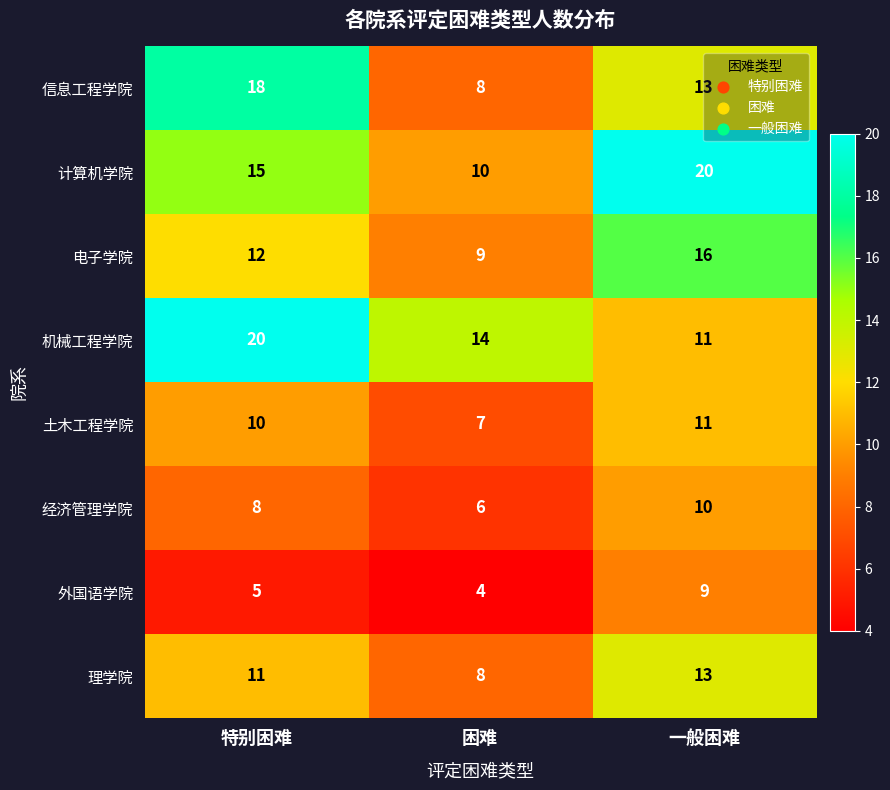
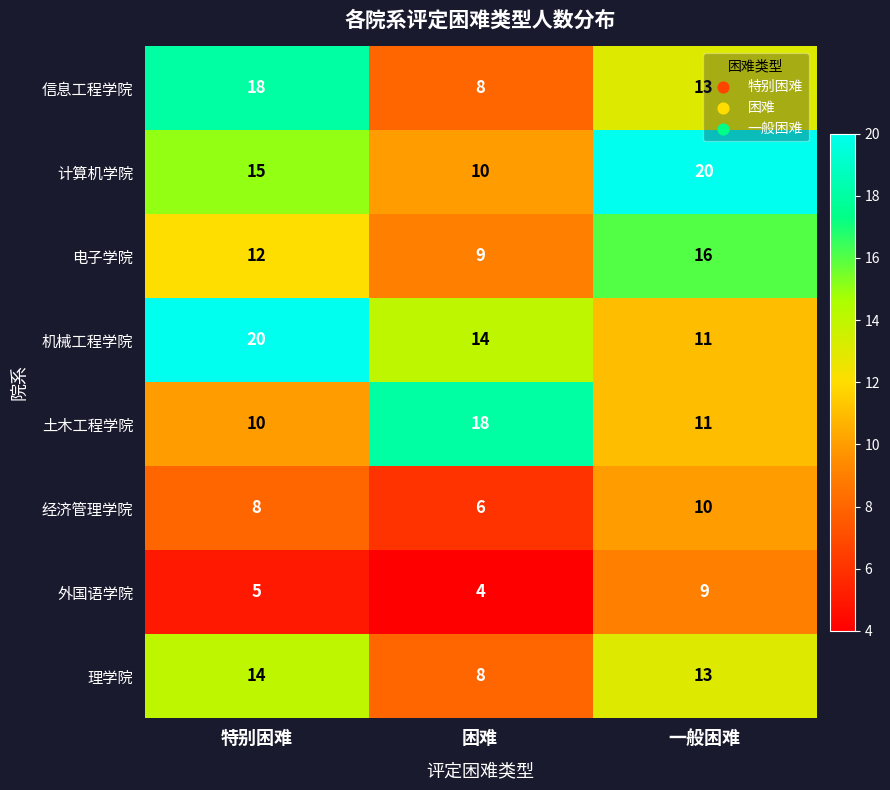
  {
    "信息工程学院": {
      "特别困难": 18,
      "困难": 8
    },
    "计算机学院": {
      "特别困难": 15,
      "困难": 10,
      "一般困难": 20
    },
    "电子学院": {
      "特别困难": 12,
      "困难": 9,
      "一般困难": 16
    },
    "机械工程学院": {
      "特别困难": 20,
      "困难": 14,
      "一般困难": 11
    },
    "土木工程学院": {
      "特别困难": 10,
-     "困难": 7,
+     "困难": 18,
      "一般困难": 11
    },
    "经济管理学院": {
      "特别困难": 8,
      "困难": 6,
      "一般困难": 10
    },
    "外国语学院": {
      "特别困难": 5,
      "困难": 4,
      "一般困难": 9
    },
    "理学院": {
-     "特别困难": 11,
+     "特别困难": 14,
      "困难": 8,
      "一般困难": 13
    }
  }
